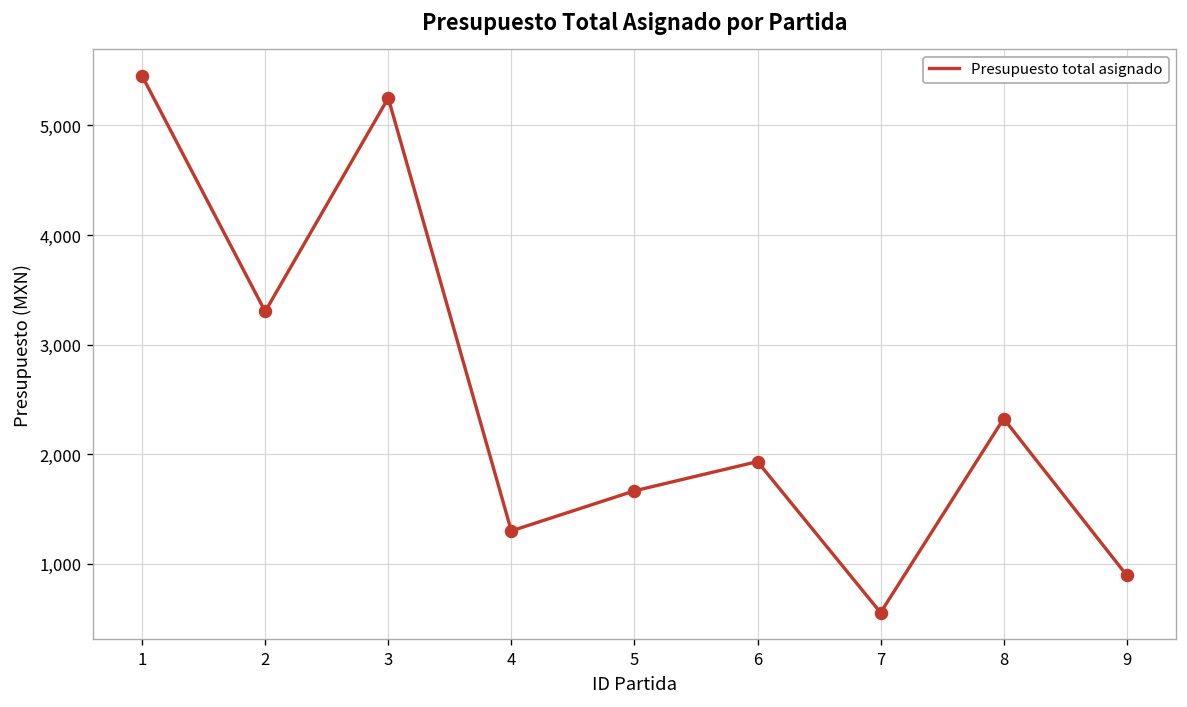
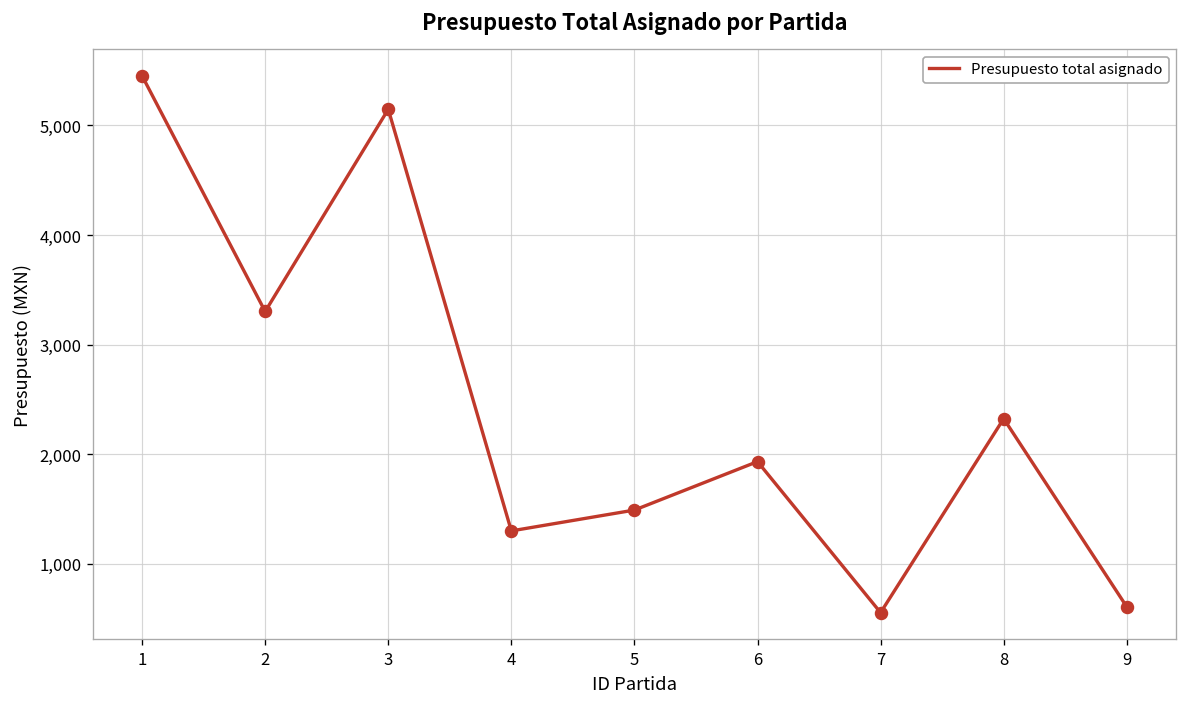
  {
    "1": "5,500",
    "2": "3,300",
-   "3": "5,300",
+   "3": "5,100",
    "4": "1,300",
-   "5": "1,700",
+   "5": "1,500",
    "6": "1,900",
    "7": "600",
    "8": "2,300",
-   "9": "900"
+   "9": "600"
  }
